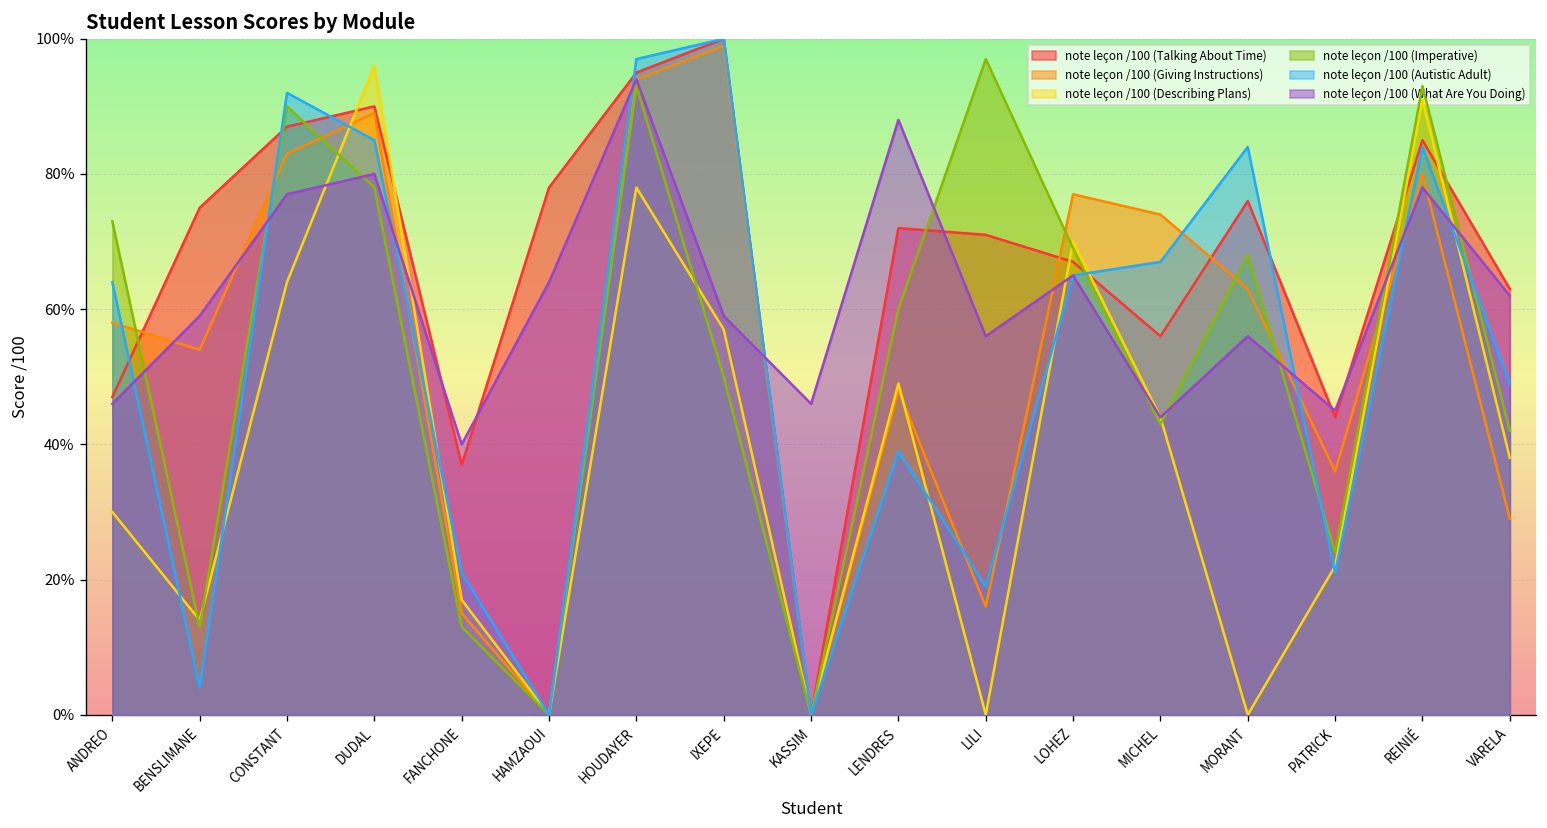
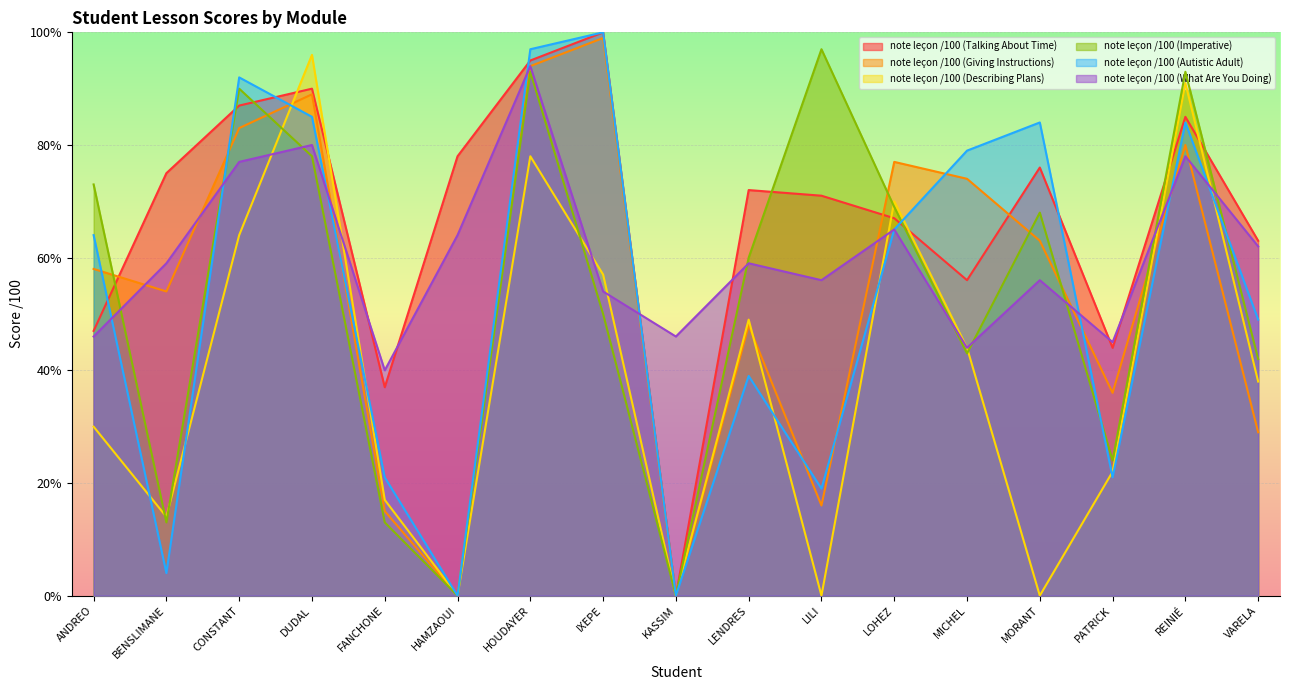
  {
    "note leçon /100 (Talking About Time)": {
      "ANDREO": "47%",
      "BENSLIMANE": "75%",
      "CONSTANT": "87%",
      "DUDAL": "90%",
      "FANCHONE": "37%",
      "HAMZAOUI": "78%",
      "HOUDAYER": "95%",
      "LENDRES": "72%",
      "LILI": "71%",
      "LOHEZ": "67%",
      "MICHEL": "56%",
      "MORANT": "76%",
      "PATRICK": "44%",
      "REINIÉ": "85%",
      "VARELA": "63%"
    },
    "note leçon /100 (Giving Instructions)": {
      "ANDREO": "58%",
      "BENSLIMANE": "54%",
      "CONSTANT": "83%",
      "DUDAL": "89%",
      "FANCHONE": "15%",
      "IXEPE": "99%",
      "LENDRES": "48%",
      "LILI": "16%",
      "LOHEZ": "77%",
      "MICHEL": "74%",
      "MORANT": "63%",
      "PATRICK": "36%",
      "REINIÉ": "80%",
      "VARELA": "29%"
    },
    "note leçon /100 (Describing Plans)": {
      "ANDREO": "30%",
      "BENSLIMANE": "14%",
      "CONSTANT": "64%",
      "DUDAL": "96%",
      "FANCHONE": "17%",
      "HOUDAYER": "78%",
      "IXEPE": "57%",
      "LENDRES": "49%",
      "LILI": "0%",
      "LOHEZ": "70%",
      "MORANT": "0%",
      "PATRICK": "22%",
      "VARELA": "38%"
    },
    "note leçon /100 (Imperative)": {
      "ANDREO": "73%",
      "BENSLIMANE": "13%",
      "CONSTANT": "90%",
      "DUDAL": "78%",
      "FANCHONE": "13%",
      "HOUDAYER": "93%",
      "IXEPE": "50%",
      "LENDRES": "60%",
      "LILI": "97%",
      "LOHEZ": "69%",
      "MICHEL": "43%",
      "MORANT": "68%",
      "PATRICK": "24%",
      "VARELA": "42%"
    },
    "note leçon /100 (Autistic Adult)": {
      "ANDREO": "64%",
      "BENSLIMANE": "4%",
      "CONSTANT": "92%",
      "DUDAL": "85%",
      "FANCHONE": "21%",
      "HOUDAYER": "97%",
      "LENDRES": "39%",
      "LILI": "19%",
-     "MICHEL": "67%",
+     "MICHEL": "79%",
      "MORANT": "84%",
      "PATRICK": "21%",
      "REINIÉ": "84%",
      "VARELA": "49%"
    },
    "note leçon /100 (What Are You Doing)": {
      "ANDREO": "46%",
      "BENSLIMANE": "59%",
      "CONSTANT": "77%",
      "DUDAL": "80%",
      "FANCHONE": "40%",
      "HAMZAOUI": "64%",
-     "IXEPE": "59%",
+     "IXEPE": "54%",
      "KASSIM": "46%",
-     "LENDRES": "88%",
+     "LENDRES": "59%",
      "LILI": "56%",
      "MORANT": "56%",
      "PATRICK": "45%",
      "REINIÉ": "78%",
      "VARELA": "62%"
    }
  }
